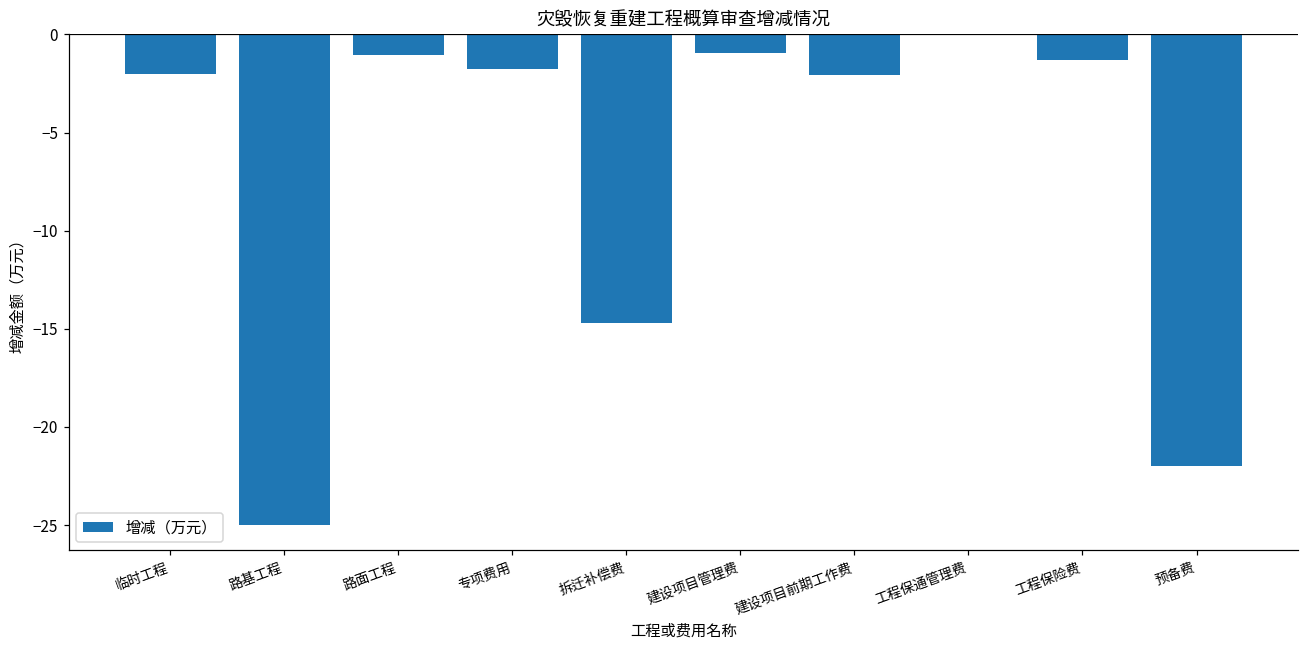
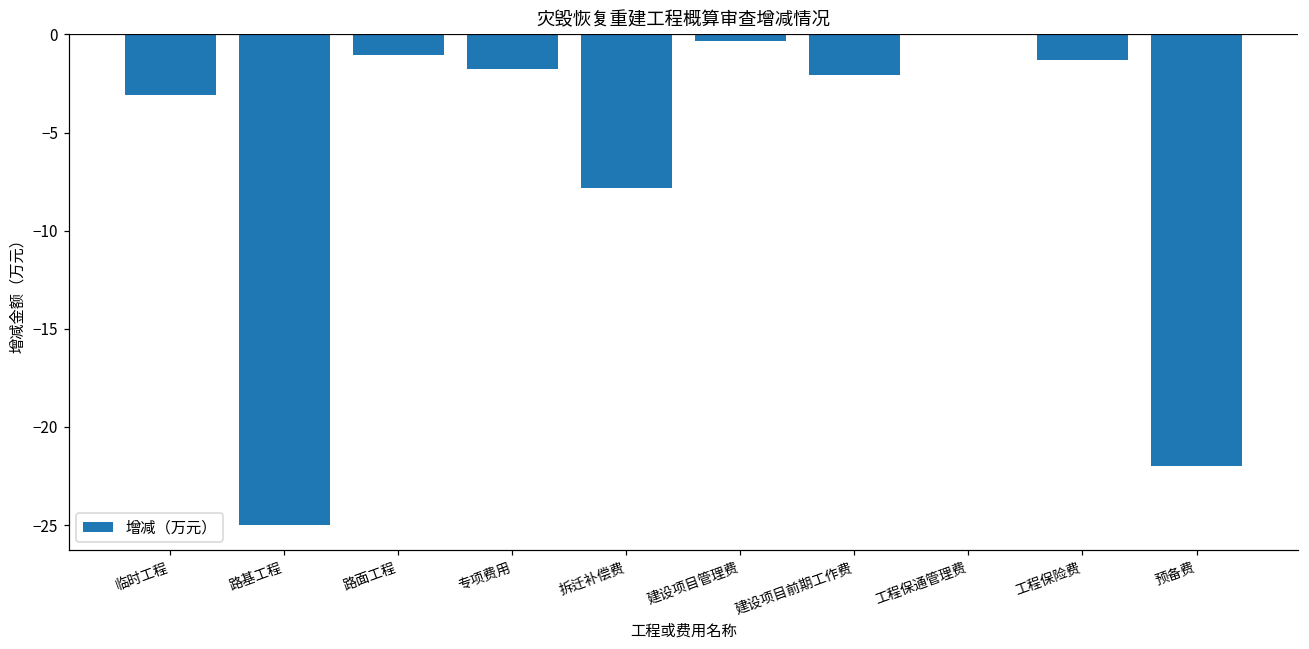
  {
-   "临时工程": -2.0,
+   "临时工程": -3.1,
    "路基工程": -25.0,
    "路面工程": -1.0,
    "专项费用": -1.8,
-   "拆迁补偿费": -14.7,
-   "建设项目管理费": -0.9,
+   "拆迁补偿费": -7.8,
+   "建设项目管理费": -0.4,
    "建设项目前期工作费": -2.1,
    "工程保通管理费": 0.0,
    "工程保险费": -1.3,
    "预备费": -22.0
  }
